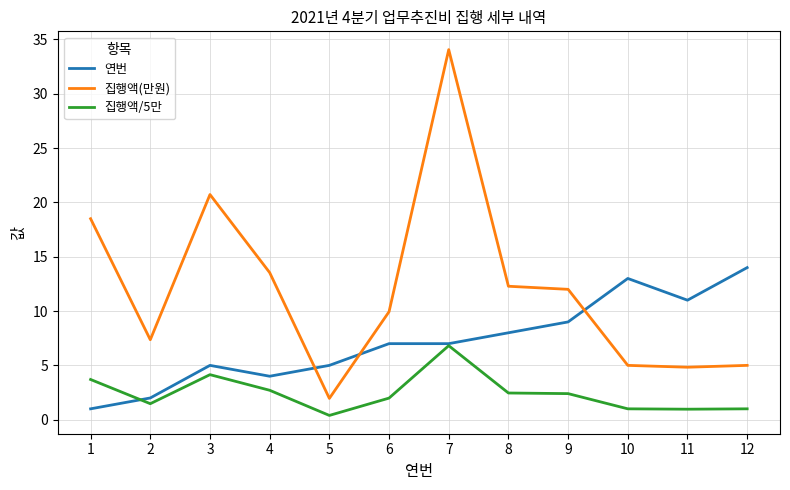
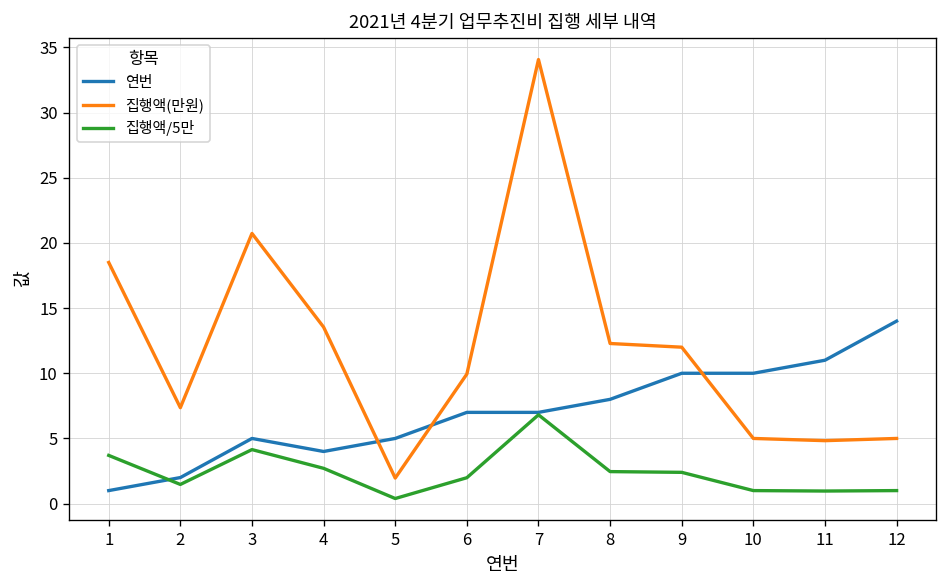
  {
    "연번": {
      "1": 1,
      "2": 2,
      "3": 5,
      "4": 4,
      "5": 5,
      "6": 7,
      "8": 8,
-     "9": 9,
-     "10": 13,
+     "9": 10,
+     "10": 10,
      "11": 11,
      "12": 14
    },
    "집행액(만원)": {
      "1": 18.5,
      "2": 7.4,
      "3": 20.7,
      "4": 13.5,
      "5": 2,
      "6": 10,
      "7": 34,
      "8": 12.3,
      "9": 12,
      "10": 5,
      "11": 5,
      "12": 5
    },
    "집행액/5만": {
      "1": 3.7,
      "2": 1.5,
      "3": 4,
      "4": 2.7,
      "5": 0.4,
      "6": 2,
      "8": 2.5,
      "9": 2.4,
      "10": 1,
      "11": 1,
      "12": 1
    }
  }
